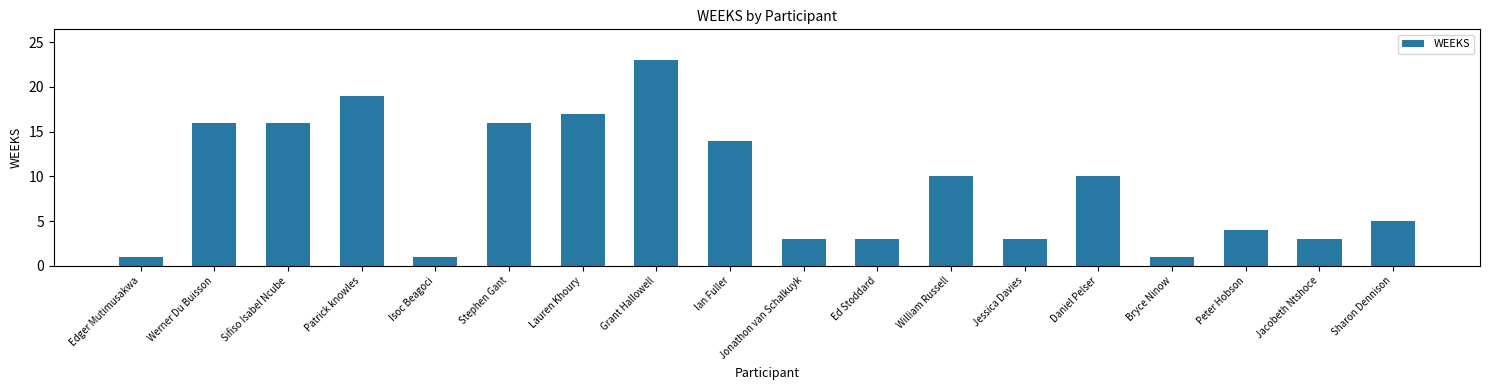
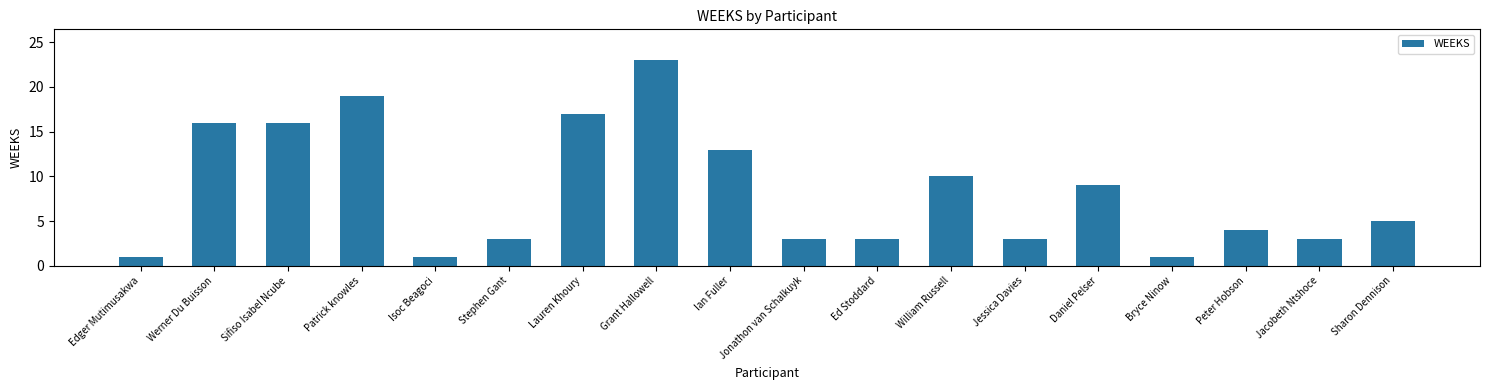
  {
    "Edger Mutimusakwa": 1,
    "Werner Du Buisson": 16,
    "Sifiso Isabel Ncube": 16,
    "Patrick knowles": 19,
    "Isoc Beagoci": 1,
-   "Stephen Gant": 16,
+   "Stephen Gant": 3,
    "Lauren Khoury": 17,
    "Grant Hallowell": 23,
-   "Ian Fuller": 14,
+   "Ian Fuller": 13,
    "Jonathon van Schalkuyk": 3,
    "Ed Stoddard": 3,
    "William Russell": 10,
    "Jessica Davies": 3,
-   "Daniel Pelser": 10,
+   "Daniel Pelser": 9,
    "Bryce Ninow": 1,
    "Peter Hobson": 4,
    "Jacobeth Ntshoce": 3,
    "Sharon Dennison": 5
  }
